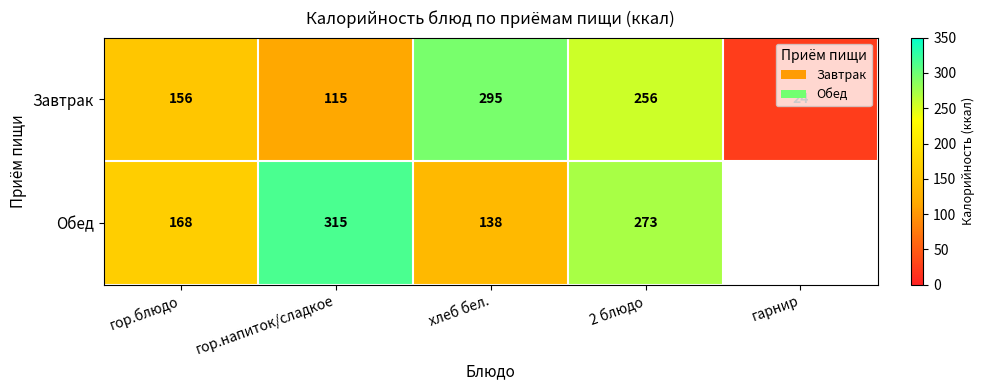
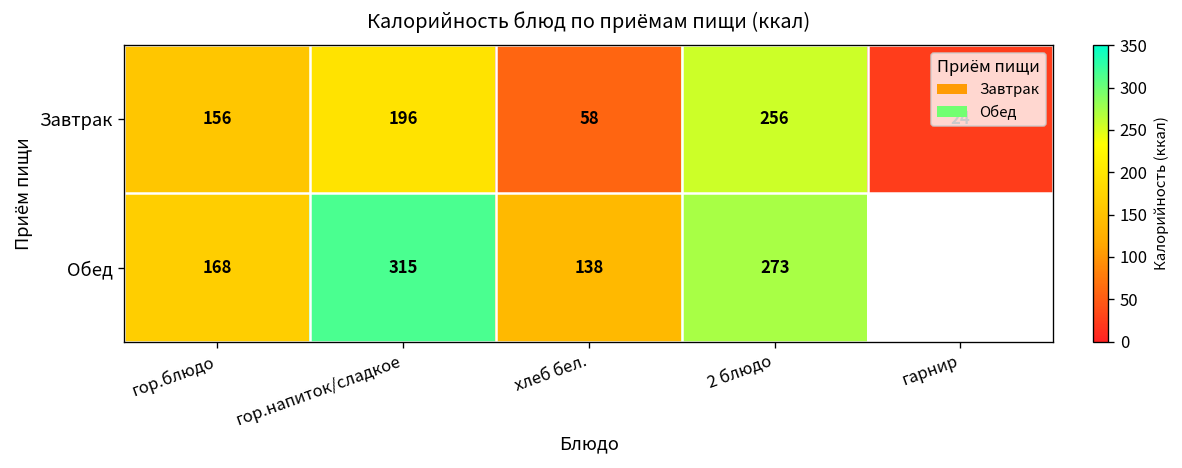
  {
    "Завтрак": {
      "гор.блюдо": 156,
-     "гор.напиток/сладкое": 115,
-     "хлеб бел.": 295,
+     "гор.напиток/сладкое": 196,
+     "хлеб бел.": 58,
      "2 блюдо": 256
    },
    "Обед": {
      "гор.блюдо": 168,
      "гор.напиток/сладкое": 315,
      "хлеб бел.": 138,
      "2 блюдо": 273
    }
  }
